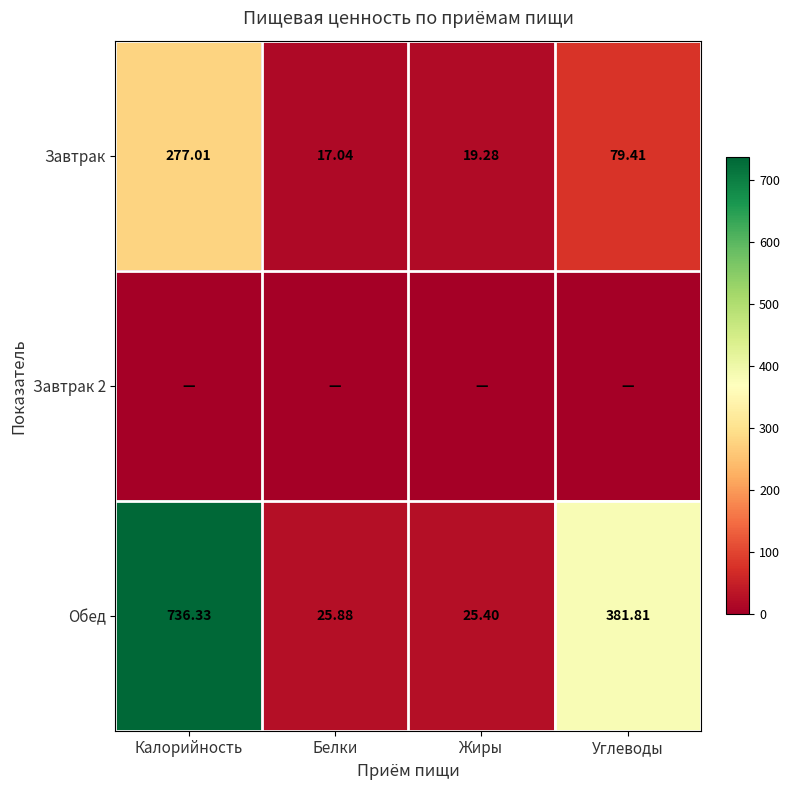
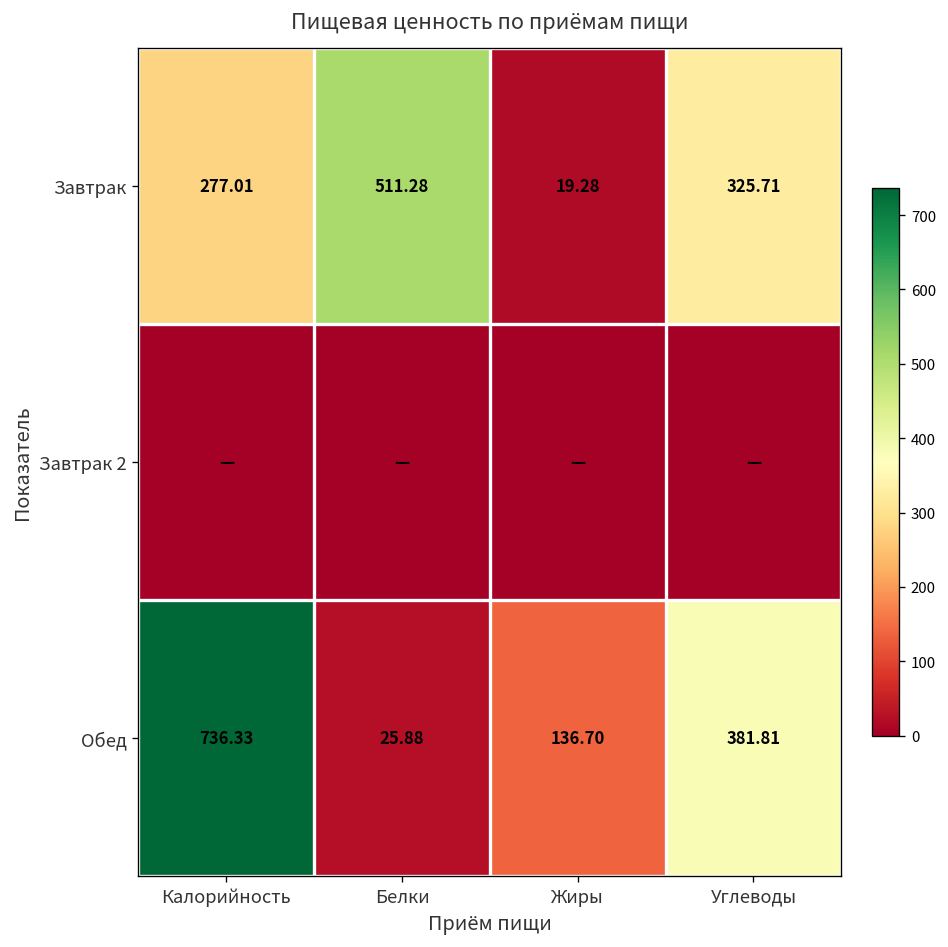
  {
    "Завтрак": {
      "Калорийность": 277.01,
-     "Белки": 17.04,
+     "Белки": 511.28,
      "Жиры": 19.28,
-     "Углеводы": 79.41
+     "Углеводы": 325.71
    },
    "Обед": {
      "Калорийность": 736.33,
      "Белки": 25.88,
-     "Жиры": 25.40,
+     "Жиры": 136.70,
      "Углеводы": 381.81
    }
  }
